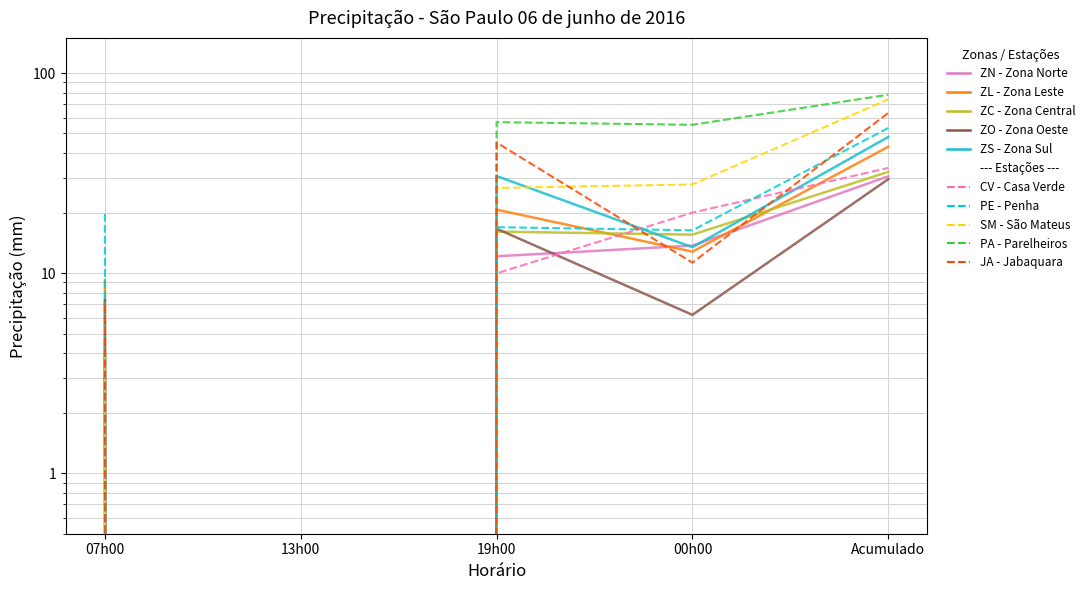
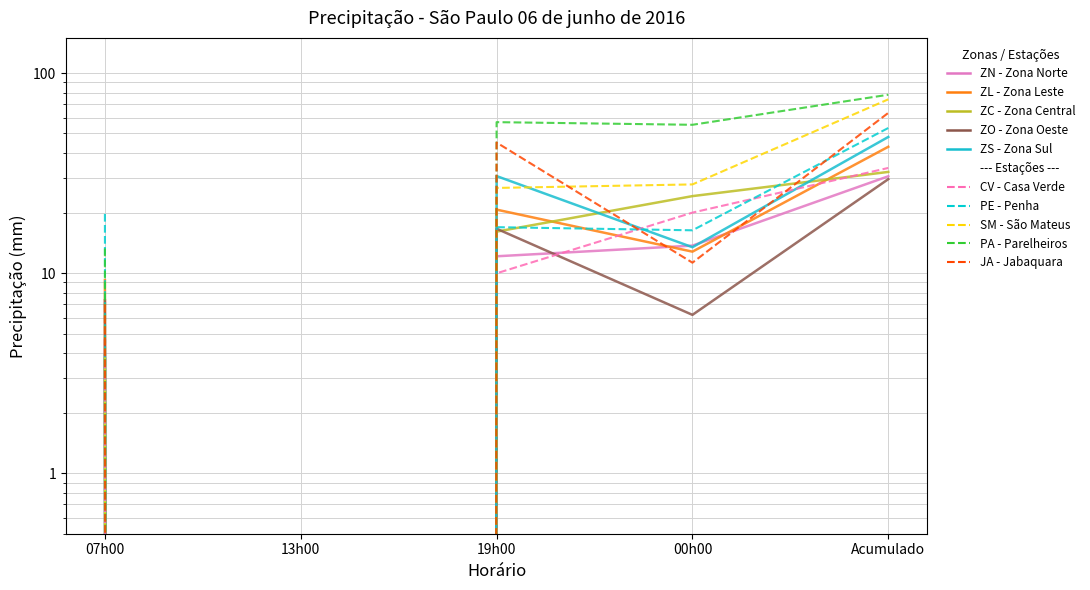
  {
    "ZC - Zona Central": {
      "19h00": 16,
-     "00h00": 16,
+     "00h00": 24,
      "Acumulado": 32
    },
    "ZO - Zona Oeste": {
      "07h00": 7.3,
      "00h00": 6.2,
      "Acumulado": 30
    },
    "SM - São Mateus": {
      "19h00": 27,
      "00h00": 28,
      "Acumulado": 74
    },
    "PA - Parelheiros": {
-     "07h00": 4.2,
+     "07h00": 13,
      "19h00": 57,
      "00h00": 55,
      "Acumulado": 78
    }
  }
